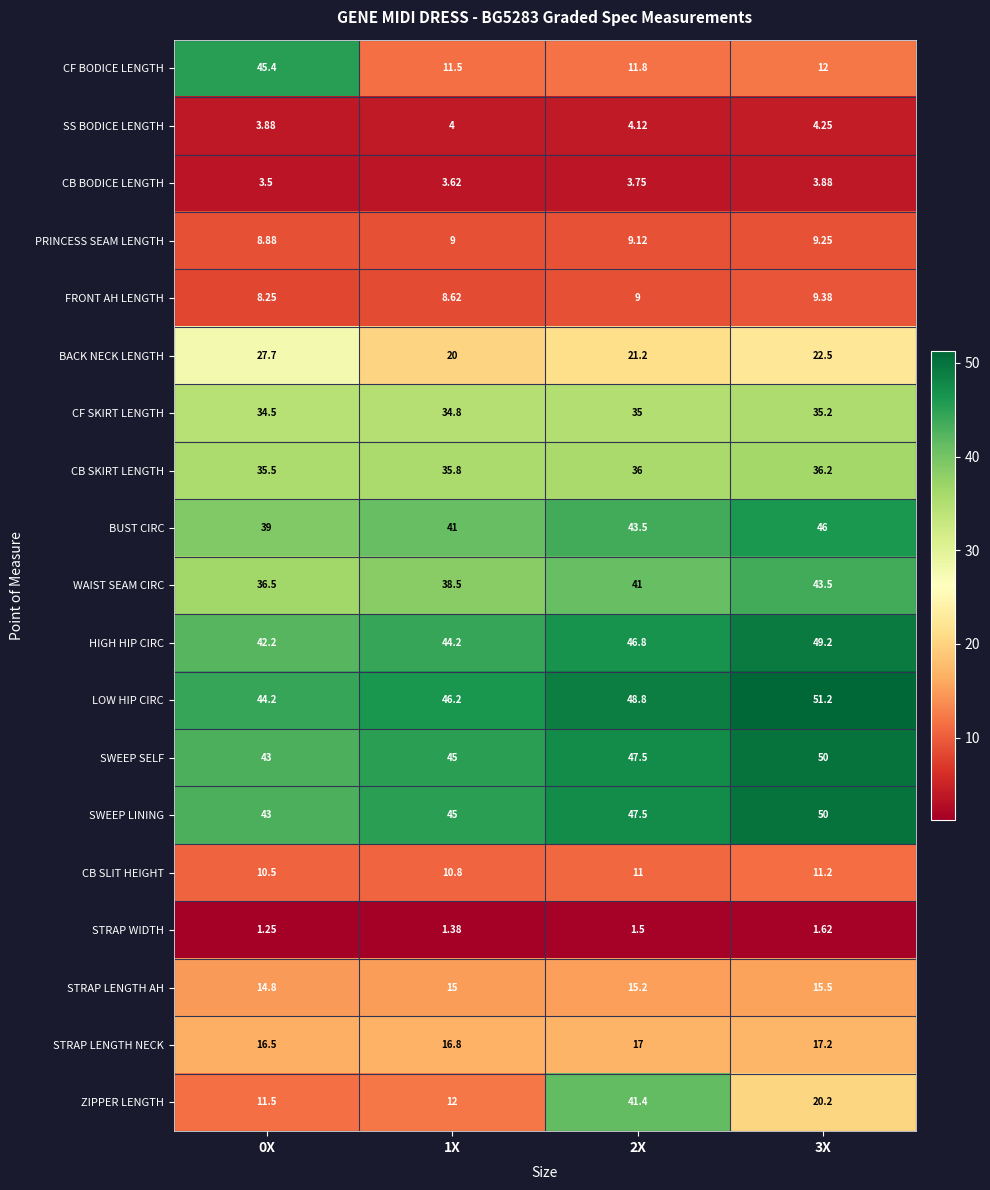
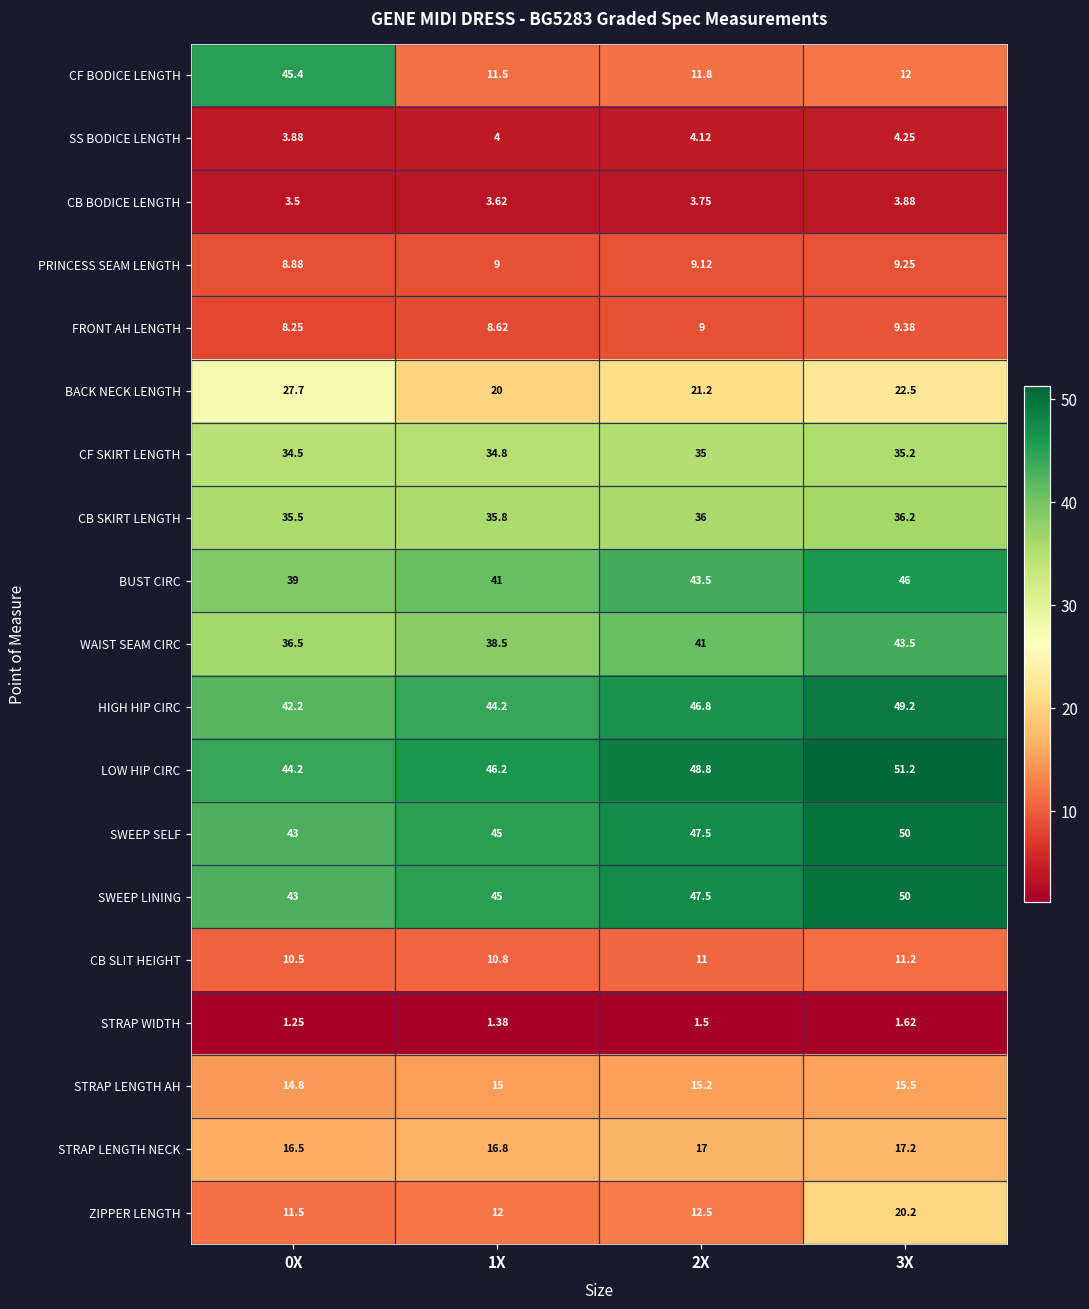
  {
    "CF BODICE LENGTH": {
      "0X": 45.4,
      "1X": 11.5,
      "2X": 11.8,
      "3X": 12
    },
    "SS BODICE LENGTH": {
      "0X": 3.88,
      "1X": 4,
      "2X": 4.12,
      "3X": 4.25
    },
    "CB BODICE LENGTH": {
      "0X": 3.5,
      "1X": 3.62,
      "2X": 3.75,
      "3X": 3.88
    },
    "PRINCESS SEAM LENGTH": {
      "0X": 8.88,
      "1X": 9,
      "2X": 9.12,
      "3X": 9.25
    },
    "FRONT AH LENGTH": {
      "0X": 8.25,
      "1X": 8.62,
      "2X": 9,
      "3X": 9.38
    },
    "BACK NECK LENGTH": {
      "0X": 27.7,
      "1X": 20,
      "2X": 21.2,
      "3X": 22.5
    },
    "CF SKIRT LENGTH": {
      "0X": 34.5,
      "1X": 34.8,
      "2X": 35,
      "3X": 35.2
    },
    "CB SKIRT LENGTH": {
      "0X": 35.5,
      "1X": 35.8,
      "2X": 36,
      "3X": 36.2
    },
    "BUST CIRC": {
      "0X": 39,
      "1X": 41,
      "2X": 43.5,
      "3X": 46
    },
    "WAIST SEAM CIRC": {
      "0X": 36.5,
      "1X": 38.5,
      "2X": 41,
      "3X": 43.5
    },
    "HIGH HIP CIRC": {
      "0X": 42.2,
      "1X": 44.2,
      "2X": 46.8,
      "3X": 49.2
    },
    "LOW HIP CIRC": {
      "0X": 44.2,
      "1X": 46.2,
      "2X": 48.8,
      "3X": 51.2
    },
    "SWEEP SELF": {
      "0X": 43,
      "1X": 45,
      "2X": 47.5,
      "3X": 50
    },
    "SWEEP LINING": {
      "0X": 43,
      "1X": 45,
      "2X": 47.5,
      "3X": 50
    },
    "CB SLIT HEIGHT": {
      "0X": 10.5,
      "1X": 10.8,
      "2X": 11,
      "3X": 11.2
    },
    "STRAP WIDTH": {
      "0X": 1.25,
      "1X": 1.38,
      "2X": 1.5,
      "3X": 1.62
    },
    "STRAP LENGTH AH": {
      "0X": 14.8,
      "1X": 15,
      "2X": 15.2,
      "3X": 15.5
    },
    "STRAP LENGTH NECK": {
      "0X": 16.5,
      "1X": 16.8,
      "2X": 17,
      "3X": 17.2
    },
    "ZIPPER LENGTH": {
      "0X": 11.5,
      "1X": 12,
-     "2X": 41.4,
+     "2X": 12.5,
      "3X": 20.2
    }
  }
